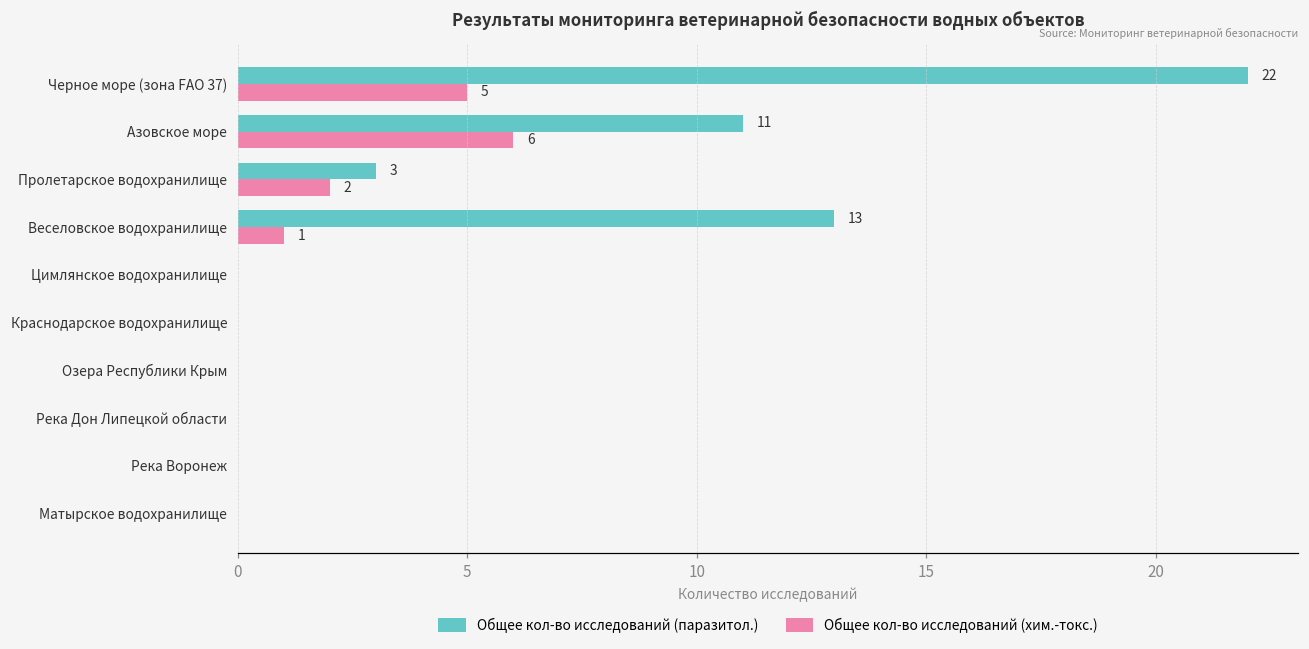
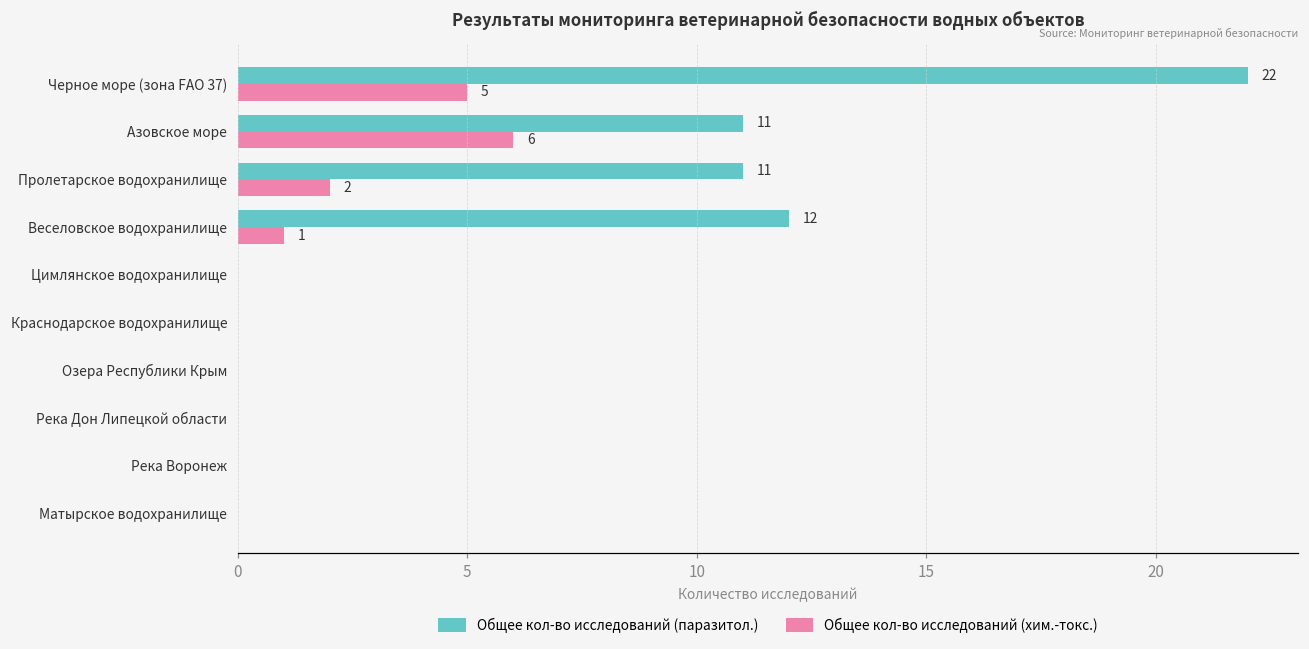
  {
    "Общее кол-во исследований (паразитол.)": {
      "Черное море (зона FAO 37)": 22,
      "Азовское море": 11,
-     "Пролетарское водохранилище": 3,
-     "Веселовское водохранилище": 13
+     "Пролетарское водохранилище": 11,
+     "Веселовское водохранилище": 12
    },
    "Общее кол-во исследований (хим.-токс.)": {
      "Черное море (зона FAO 37)": 5,
      "Азовское море": 6,
      "Пролетарское водохранилище": 2,
      "Веселовское водохранилище": 1
    }
  }
